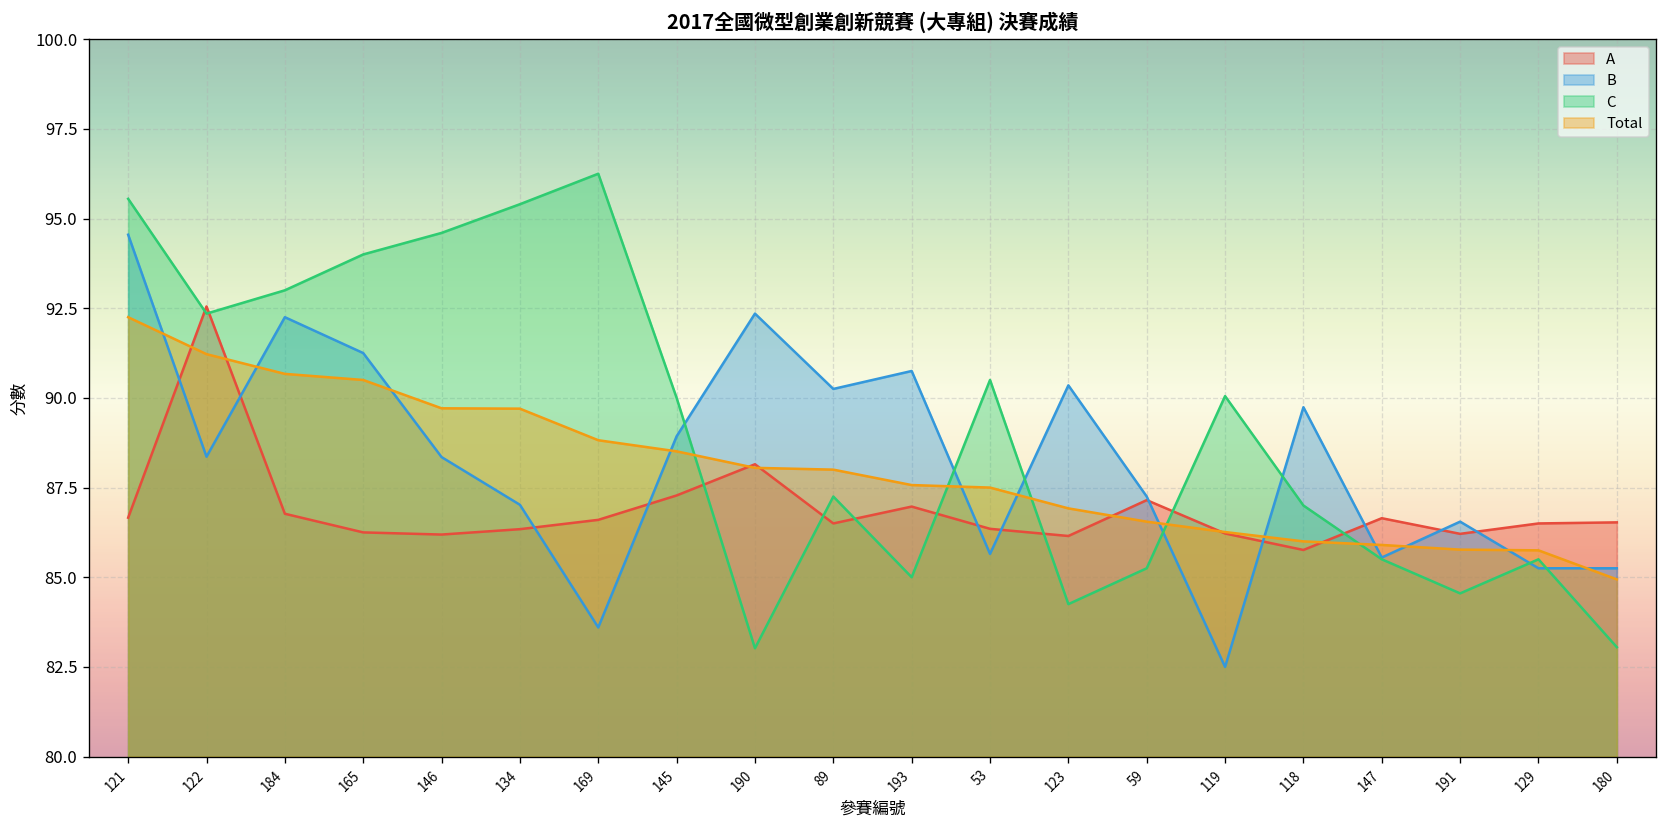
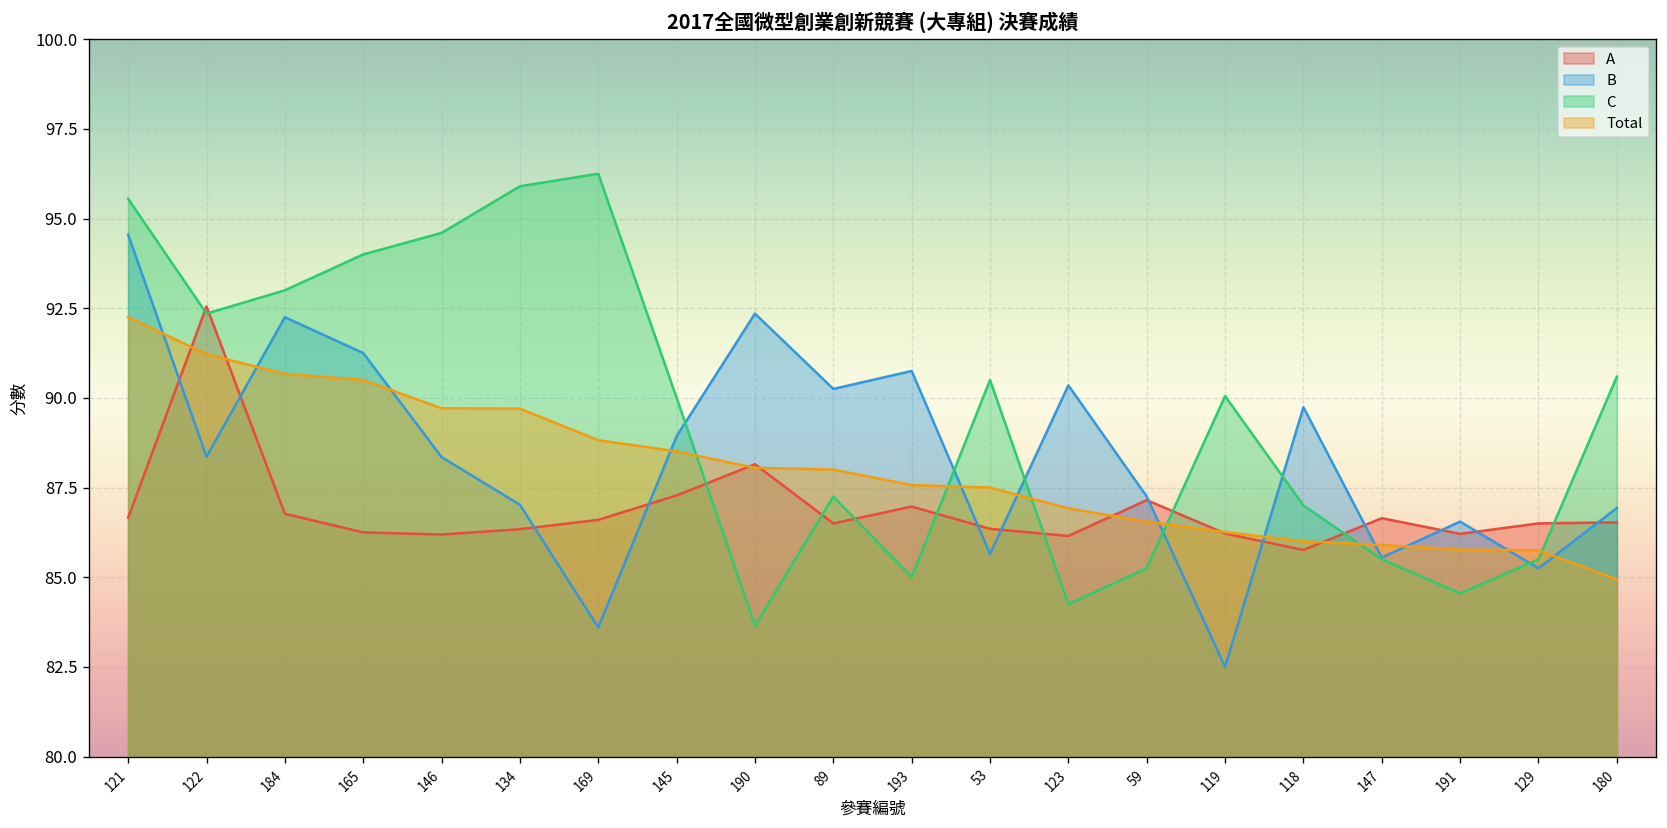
  {
    "B": {
      "121": 94.6,
      "122": 88.4,
      "184": 92.3,
      "165": 91.3,
      "146": 88.4,
      "134": 87.0,
      "169": 83.6,
      "145": 88.9,
      "190": 92.4,
      "89": 90.3,
      "193": 90.8,
      "53": 85.7,
      "123": 90.4,
      "59": 87.3,
      "119": 82.5,
      "118": 89.7,
      "191": 86.6,
      "129": 85.3,
-     "180": 85.3
+     "180": 86.9
    },
    "C": {
      "121": 95.6,
      "122": 92.4,
      "184": 93.0,
      "165": 94.0,
      "146": 94.6,
-     "134": 95.4,
+     "134": 95.9,
      "169": 96.3,
      "145": 90.0,
-     "190": 83.0,
+     "190": 83.7,
      "89": 87.3,
      "193": 85.0,
      "53": 90.5,
      "123": 84.3,
      "59": 85.3,
      "119": 90.1,
      "118": 87.0,
      "191": 84.6,
      "129": 85.5,
-     "180": 83.1
+     "180": 90.6
    }
  }
